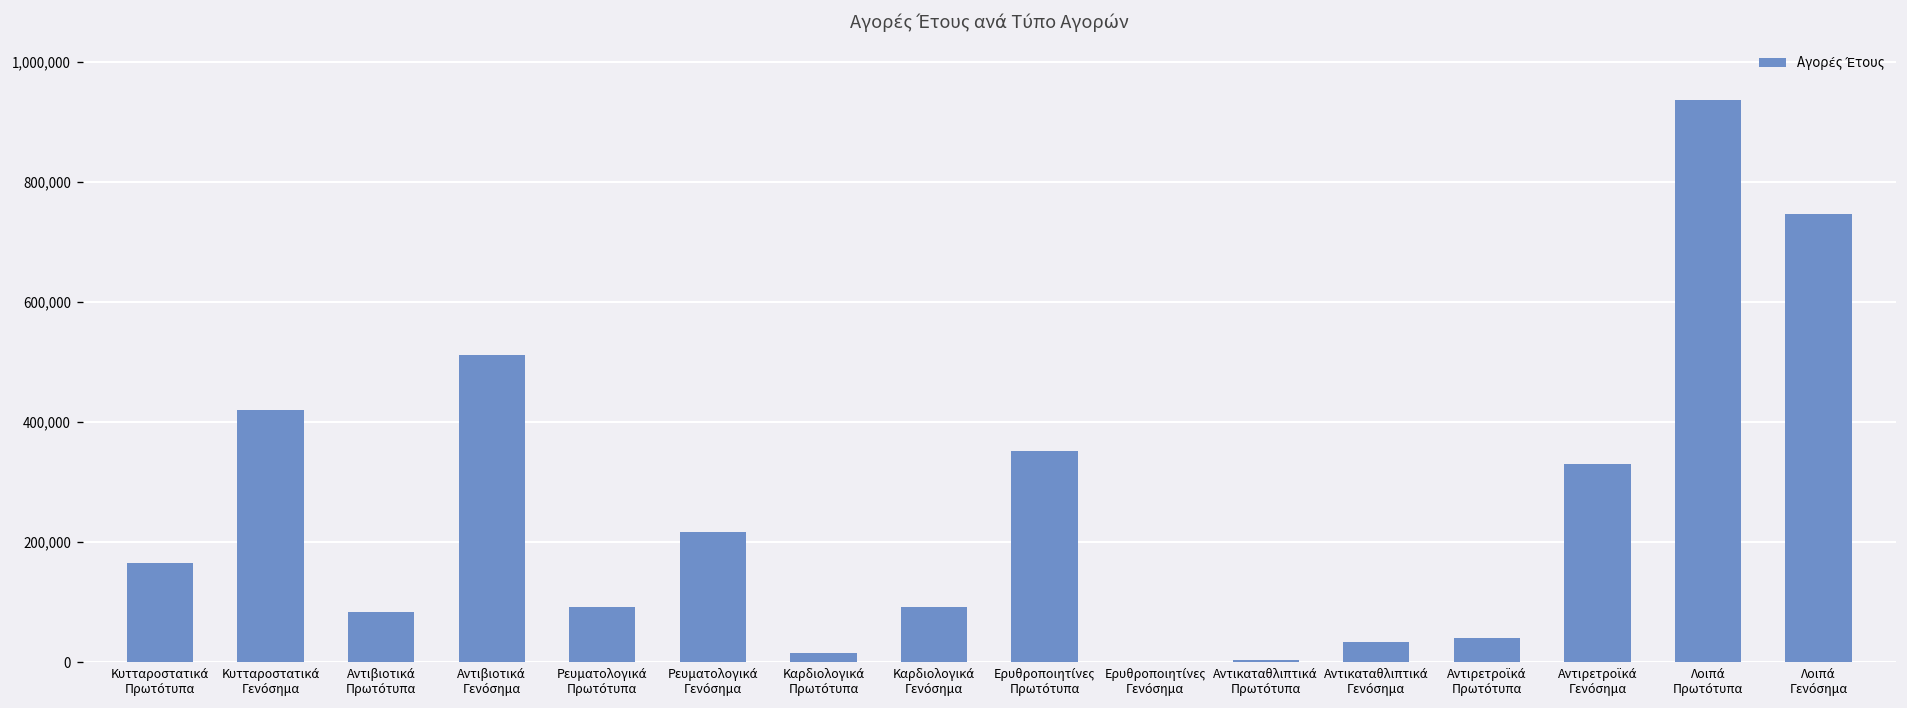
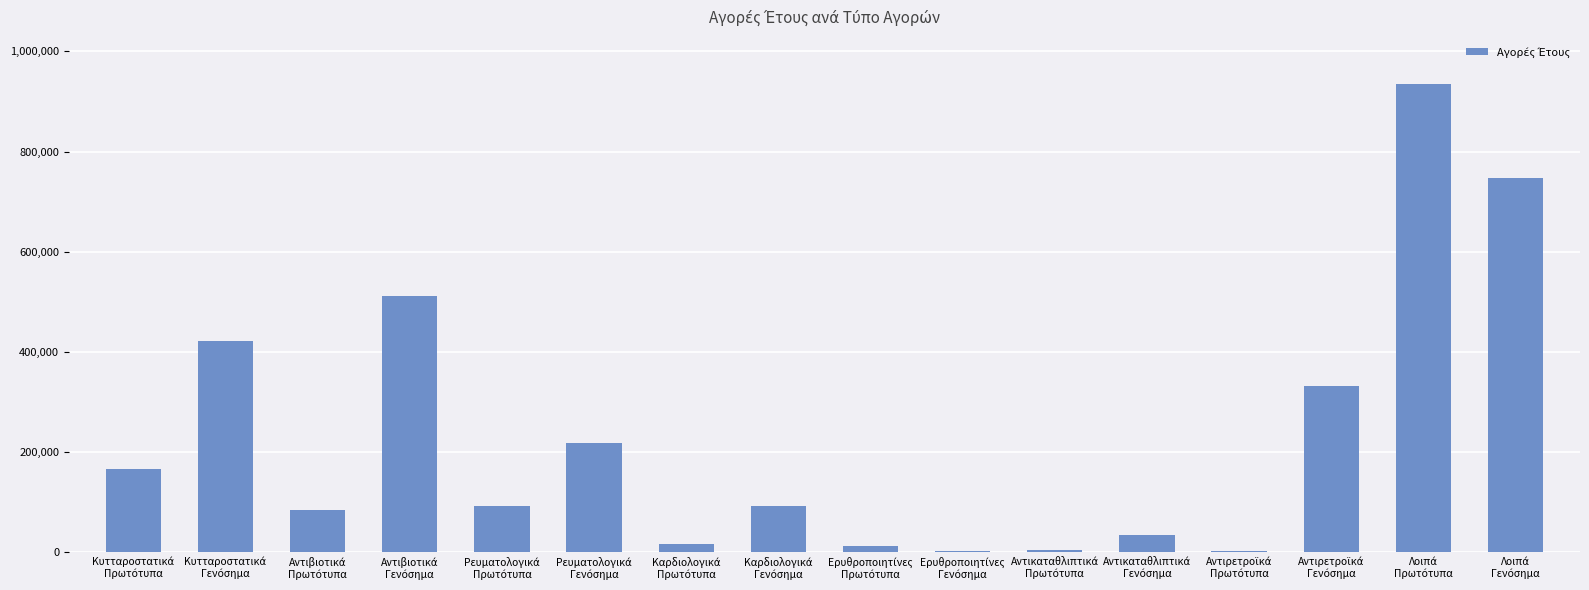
  {
    "Κυτταροστατικά Πρωτότυπα": "170,000",
    "Κυτταροστατικά Γενόσημα": "420,000",
    "Αντιβιοτικά Πρωτότυπα": "80,000",
    "Αντιβιοτικά Γενόσημα": "510,000",
    "Ρευματολογικά Πρωτότυπα": "90,000",
    "Ρευματολογικά Γενόσημα": "220,000",
    "Καρδιολογικά Πρωτότυπα": "20,000",
    "Καρδιολογικά Γενόσημα": "90,000",
-   "Ερυθροποιητίνες Πρωτότυπα": "350,000",
+   "Ερυθροποιητίνες Πρωτότυπα": "10,000",
    "Αντικαταθλιπτικά Γενόσημα": "30,000",
-   "Αντιρετροϊκά Πρωτότυπα": "40,000",
+   "Αντιρετροϊκά Πρωτότυπα": "0",
    "Αντιρετροϊκά Γενόσημα": "330,000",
    "Λοιπά Πρωτότυπα": "940,000",
    "Λοιπά Γενόσημα": "750,000"
  }
